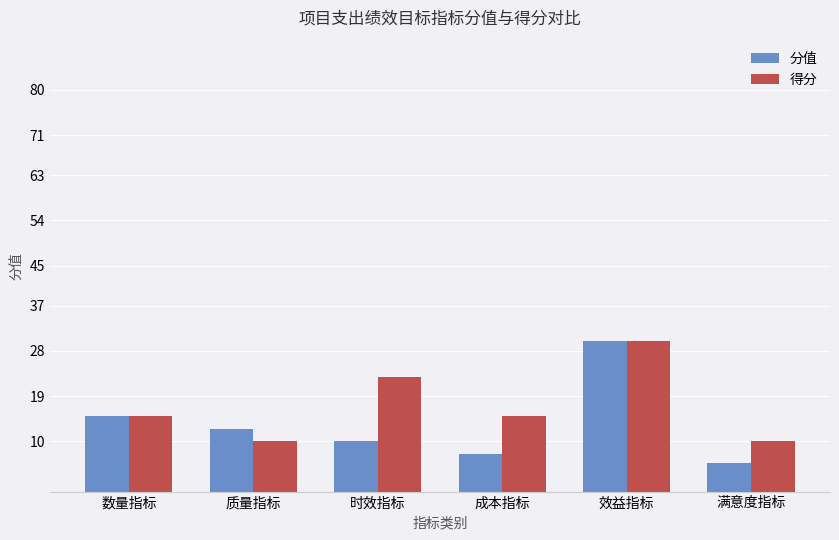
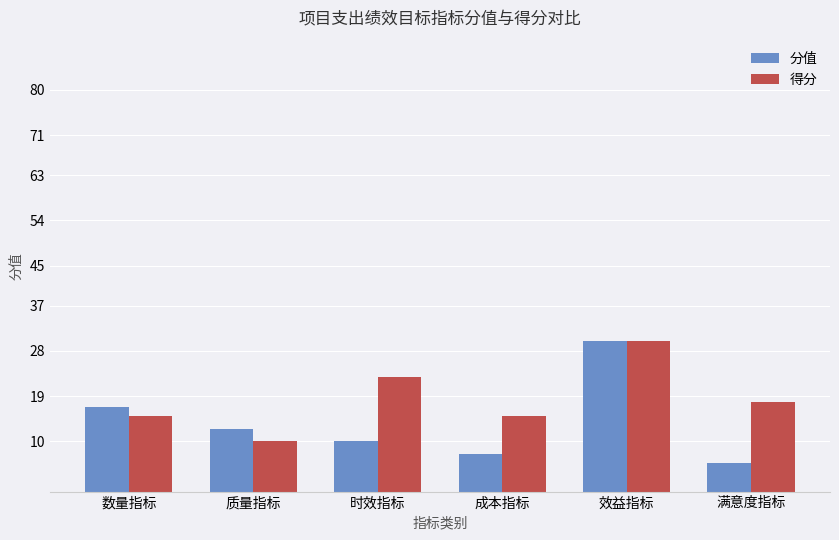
  {
    "分值": {
-     "数量指标": 15,
+     "数量指标": 17,
      "质量指标": 12,
      "时效指标": 10,
      "成本指标": 7,
      "效益指标": 30,
      "满意度指标": 6
    },
    "得分": {
      "数量指标": 15,
      "质量指标": 10,
      "时效指标": 23,
      "成本指标": 15,
      "效益指标": 30,
-     "满意度指标": 10
+     "满意度指标": 18
    }
  }
